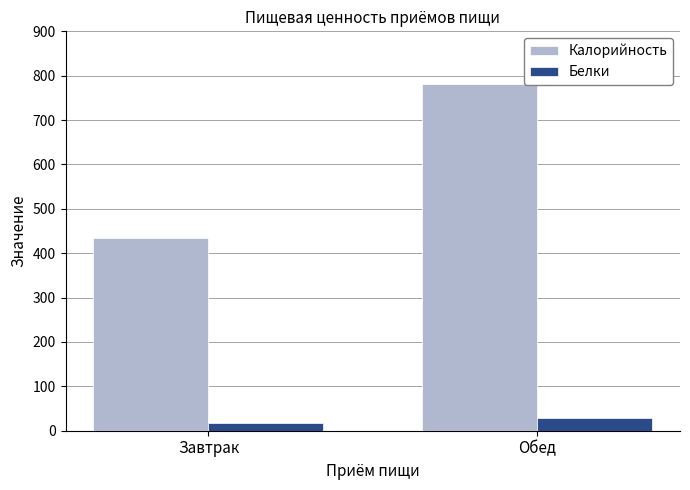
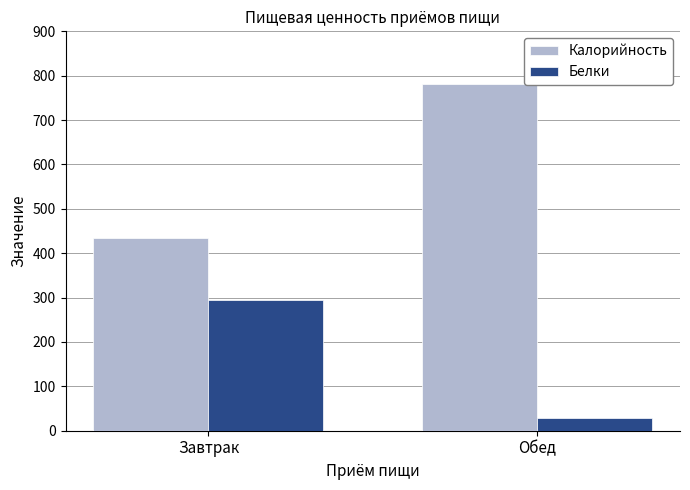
  {
    "Калорийность": {
      "Завтрак": 430,
      "Обед": 780
    },
    "Белки": {
-     "Завтрак": 20,
+     "Завтрак": 290,
      "Обед": 30
    }
  }
